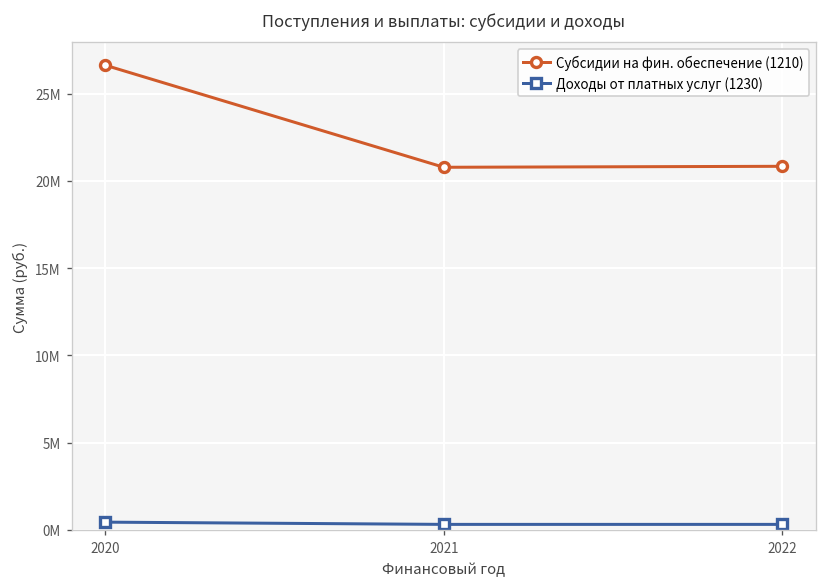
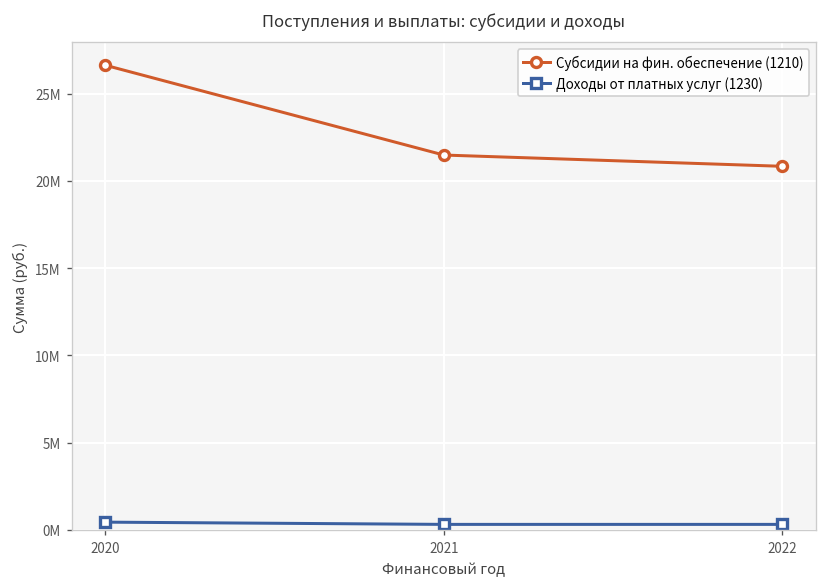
  {
    "Субсидии на фин. обеспечение (1210)": {
      "2020": 26600000,
-     "2021": 20800000,
+     "2021": 21500000,
      "2022": 20800000
    },
    "Доходы от платных услуг (1230)": {
      "2020": 400000,
      "2021": 300000,
      "2022": 300000
    }
  }
